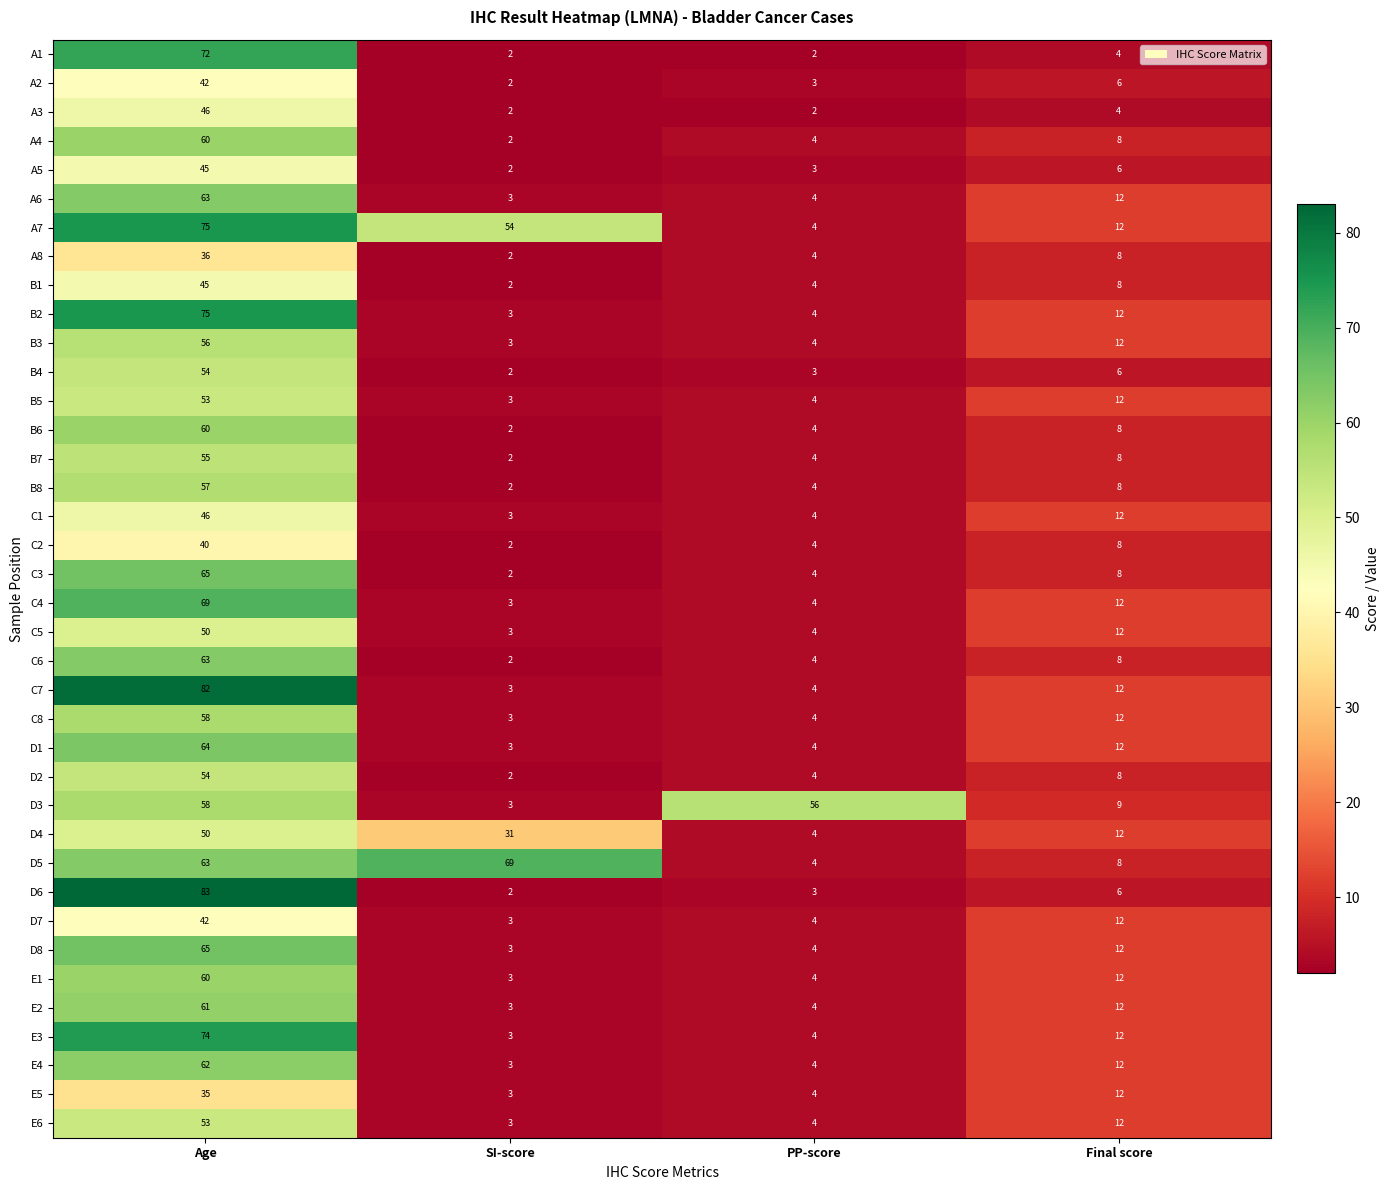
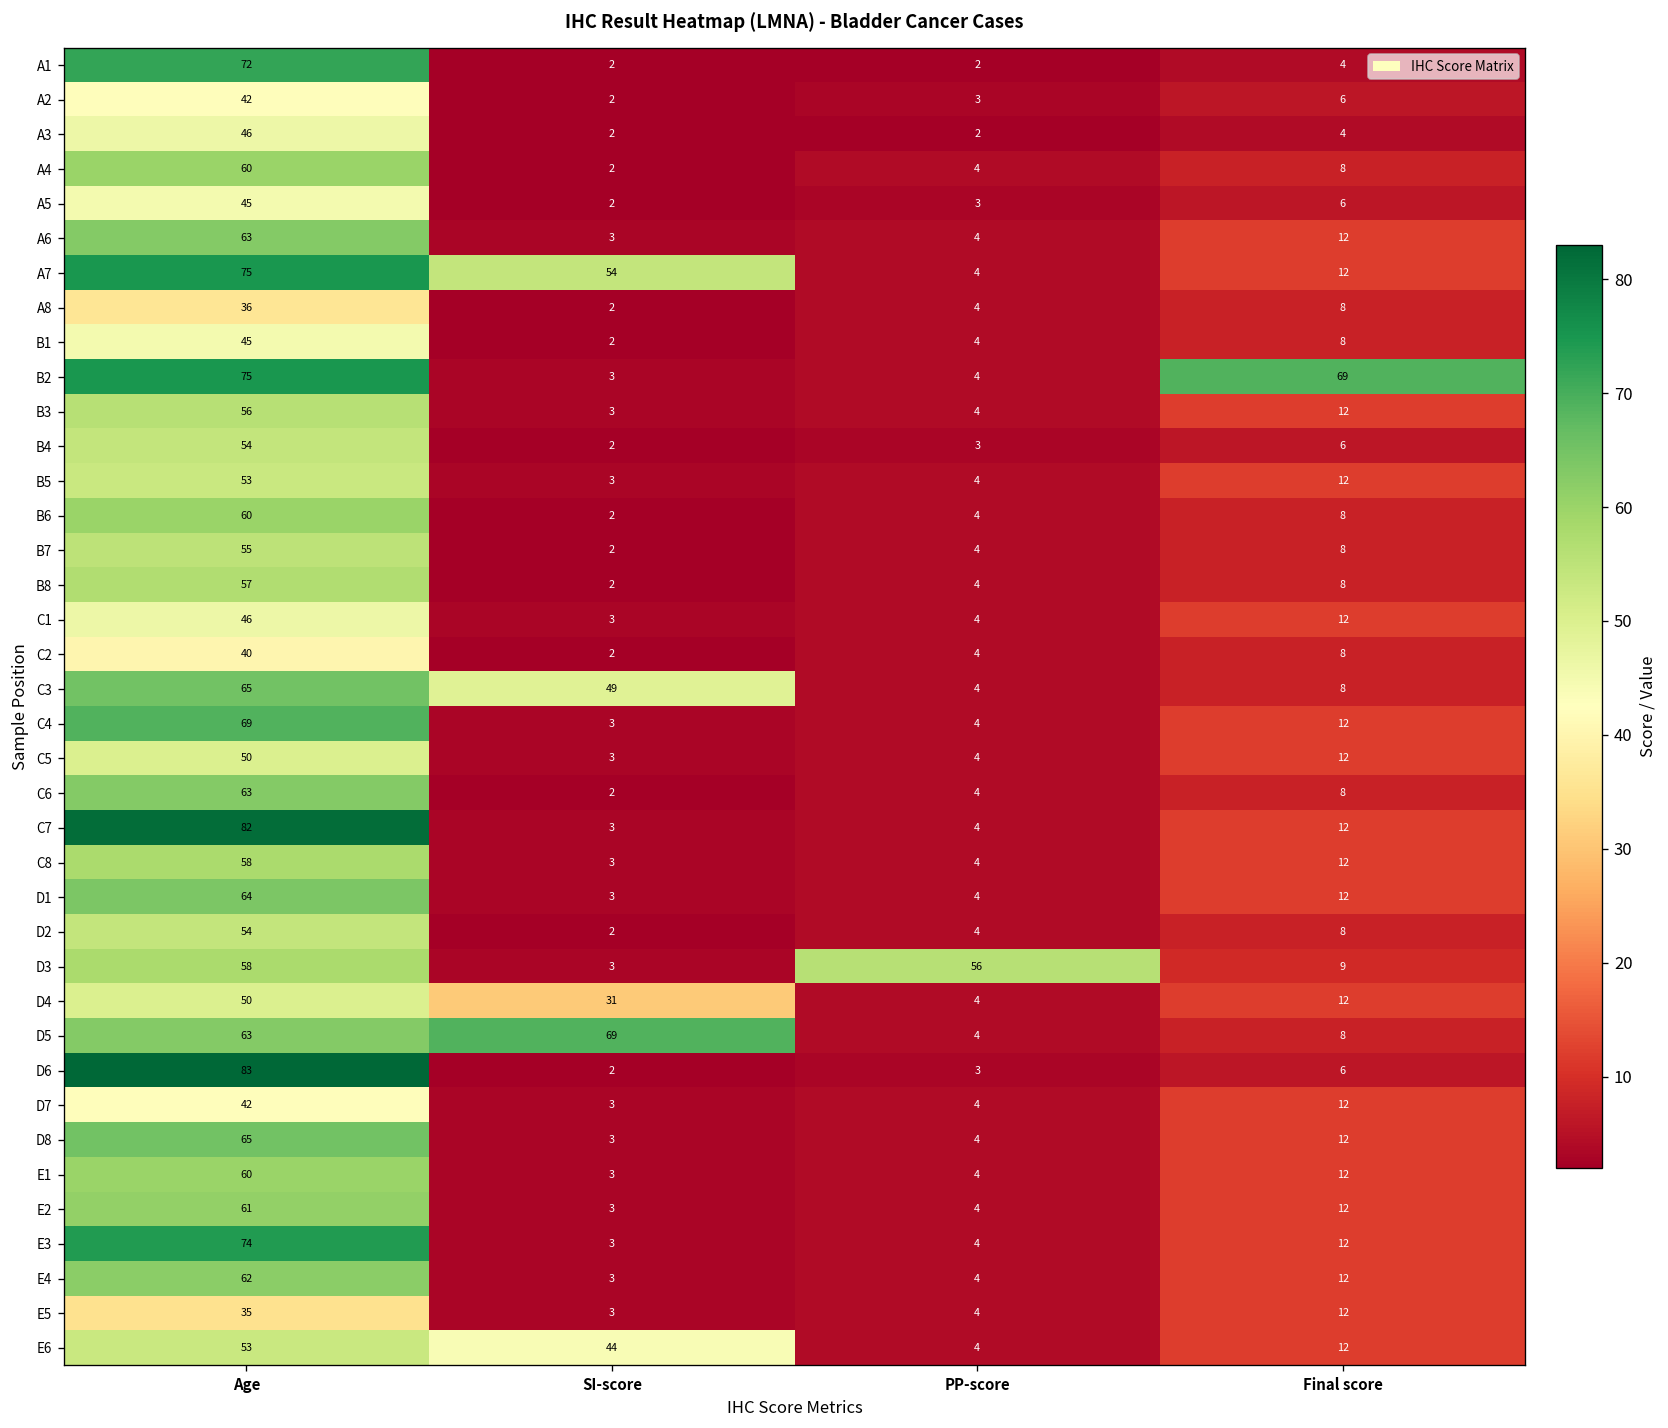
  {
    "A1": {
      "Age": 72,
      "SI-score": 2,
      "PP-score": 2,
      "Final score": 4
    },
    "A2": {
      "Age": 42,
      "SI-score": 2,
      "PP-score": 3,
      "Final score": 6
    },
    "A3": {
      "Age": 46,
      "SI-score": 2,
      "PP-score": 2,
      "Final score": 4
    },
    "A4": {
      "Age": 60,
      "SI-score": 2,
      "PP-score": 4,
      "Final score": 8
    },
    "A5": {
      "Age": 45,
      "SI-score": 2,
      "PP-score": 3,
      "Final score": 6
    },
    "A6": {
      "Age": 63,
      "SI-score": 3,
      "PP-score": 4,
      "Final score": 12
    },
    "A7": {
      "Age": 75,
      "SI-score": 54,
      "PP-score": 4,
      "Final score": 12
    },
    "A8": {
      "Age": 36,
      "SI-score": 2,
      "PP-score": 4,
      "Final score": 8
    },
    "B1": {
      "Age": 45,
      "SI-score": 2,
      "PP-score": 4,
      "Final score": 8
    },
    "B2": {
      "Age": 75,
      "SI-score": 3,
      "PP-score": 4,
-     "Final score": 12
+     "Final score": 69
    },
    "B3": {
      "Age": 56,
      "SI-score": 3,
      "PP-score": 4,
      "Final score": 12
    },
    "B4": {
      "Age": 54,
      "SI-score": 2,
      "PP-score": 3,
      "Final score": 6
    },
    "B5": {
      "Age": 53,
      "SI-score": 3,
      "PP-score": 4,
      "Final score": 12
    },
    "B6": {
      "Age": 60,
      "SI-score": 2,
      "PP-score": 4,
      "Final score": 8
    },
    "B7": {
      "Age": 55,
      "SI-score": 2,
      "PP-score": 4,
      "Final score": 8
    },
    "B8": {
      "Age": 57,
      "SI-score": 2,
      "PP-score": 4,
      "Final score": 8
    },
    "C1": {
      "Age": 46,
      "SI-score": 3,
      "PP-score": 4,
      "Final score": 12
    },
    "C2": {
      "Age": 40,
      "SI-score": 2,
      "PP-score": 4,
      "Final score": 8
    },
    "C3": {
      "Age": 65,
-     "SI-score": 2,
+     "SI-score": 49,
      "PP-score": 4,
      "Final score": 8
    },
    "C4": {
      "Age": 69,
      "SI-score": 3,
      "PP-score": 4,
      "Final score": 12
    },
    "C5": {
      "Age": 50,
      "SI-score": 3,
      "PP-score": 4,
      "Final score": 12
    },
    "C6": {
      "Age": 63,
      "SI-score": 2,
      "PP-score": 4,
      "Final score": 8
    },
    "C7": {
      "Age": 82,
      "SI-score": 3,
      "PP-score": 4,
      "Final score": 12
    },
    "C8": {
      "Age": 58,
      "SI-score": 3,
      "PP-score": 4,
      "Final score": 12
    },
    "D1": {
      "Age": 64,
      "SI-score": 3,
      "PP-score": 4,
      "Final score": 12
    },
    "D2": {
      "Age": 54,
      "SI-score": 2,
      "PP-score": 4,
      "Final score": 8
    },
    "D3": {
      "Age": 58,
      "SI-score": 3,
      "PP-score": 56,
      "Final score": 9
    },
    "D4": {
      "Age": 50,
      "SI-score": 31,
      "PP-score": 4,
      "Final score": 12
    },
    "D5": {
      "Age": 63,
      "SI-score": 69,
      "PP-score": 4,
      "Final score": 8
    },
    "D6": {
      "Age": 83,
      "SI-score": 2,
      "PP-score": 3,
      "Final score": 6
    },
    "D7": {
      "Age": 42,
      "SI-score": 3,
      "PP-score": 4,
      "Final score": 12
    },
    "D8": {
      "Age": 65,
      "SI-score": 3,
      "PP-score": 4,
      "Final score": 12
    },
    "E1": {
      "Age": 60,
      "SI-score": 3,
      "PP-score": 4,
      "Final score": 12
    },
    "E2": {
      "Age": 61,
      "SI-score": 3,
      "PP-score": 4,
      "Final score": 12
    },
    "E3": {
      "Age": 74,
      "SI-score": 3,
      "PP-score": 4,
      "Final score": 12
    },
    "E4": {
      "Age": 62,
      "SI-score": 3,
      "PP-score": 4,
      "Final score": 12
    },
    "E5": {
      "Age": 35,
      "SI-score": 3,
      "PP-score": 4,
      "Final score": 12
    },
    "E6": {
      "Age": 53,
-     "SI-score": 3,
+     "SI-score": 44,
      "PP-score": 4,
      "Final score": 12
    }
  }
